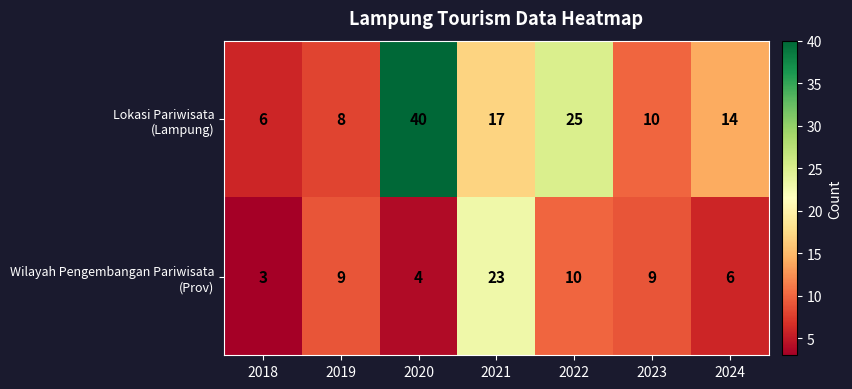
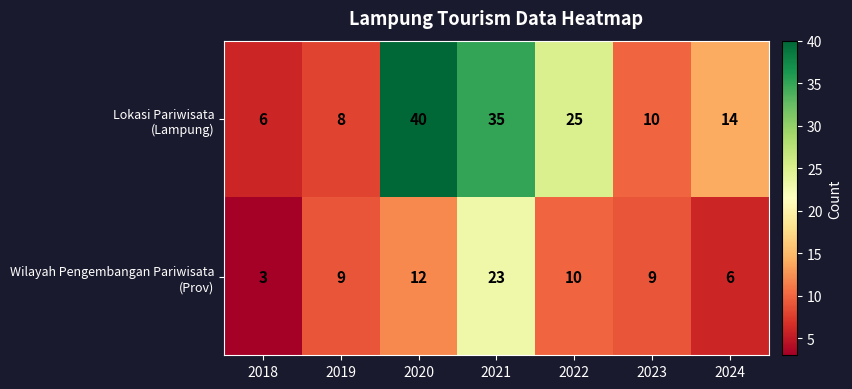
  {
    "Lokasi Pariwisata (Lampung)": {
      "2018": 6,
      "2019": 8,
      "2020": 40,
-     "2021": 17,
+     "2021": 35,
      "2022": 25,
      "2023": 10,
      "2024": 14
    },
    "Wilayah Pengembangan Pariwisata (Prov)": {
      "2018": 3,
      "2019": 9,
-     "2020": 4,
+     "2020": 12,
      "2021": 23,
      "2022": 10,
      "2023": 9,
      "2024": 6
    }
  }
